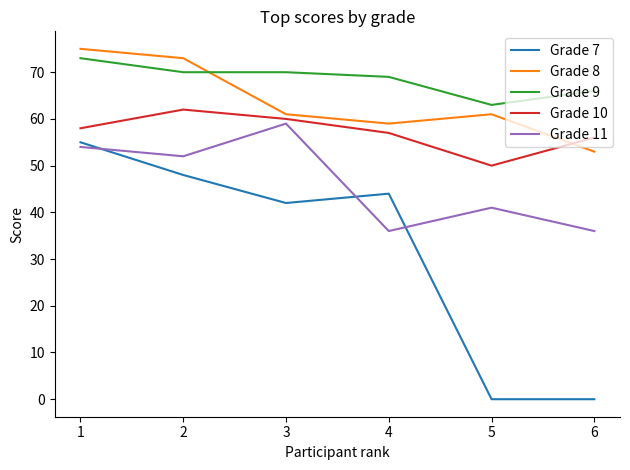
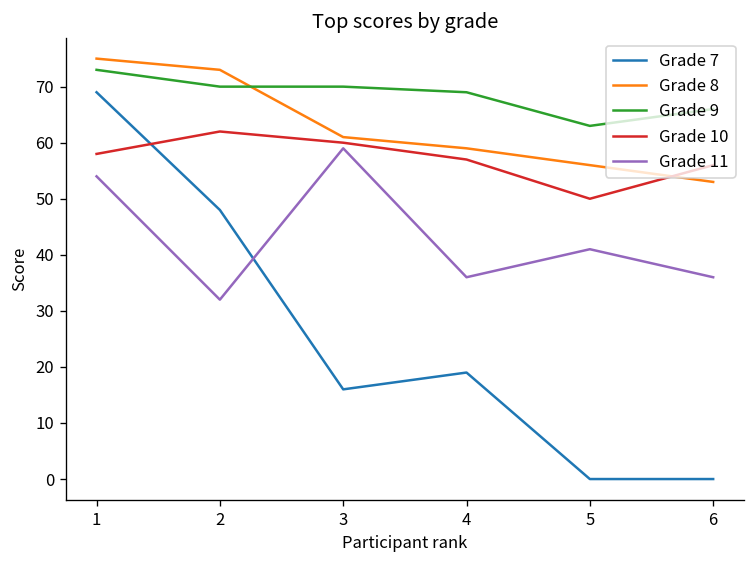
  {
    "Grade 7": {
-     "1": 55,
+     "1": 69,
      "2": 48,
-     "3": 42,
-     "4": 44,
+     "3": 16,
+     "4": 19,
      "5": 0,
      "6": 0
    },
    "Grade 8": {
      "1": 75,
      "2": 73,
      "3": 61,
      "4": 59,
-     "5": 61,
+     "5": 56,
      "6": 53
    },
    "Grade 9": {
      "1": 73,
      "2": 70,
      "3": 70,
      "4": 69,
      "5": 63
    },
    "Grade 10": {
      "1": 58,
      "2": 62,
      "3": 60,
      "4": 57,
      "5": 50
    },
    "Grade 11": {
      "1": 54,
-     "2": 52,
+     "2": 32,
      "3": 59,
      "4": 36,
      "5": 41,
      "6": 36
    }
  }
